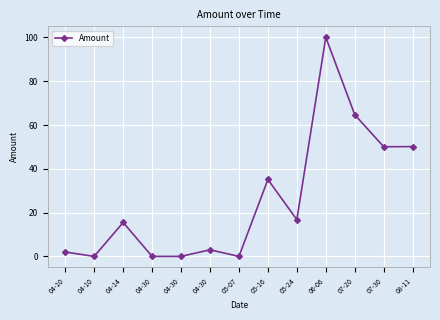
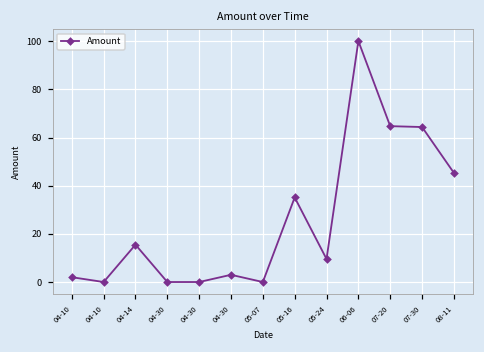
  {
    "04-14": 16,
    "05-07": 0,
    "05-16": 35,
-   "05-24": 17,
+   "05-24": 10,
    "06-06": 100,
    "07-20": 65,
-   "07-30": 50,
-   "08-11": 50
+   "07-30": 64,
+   "08-11": 45
  }
